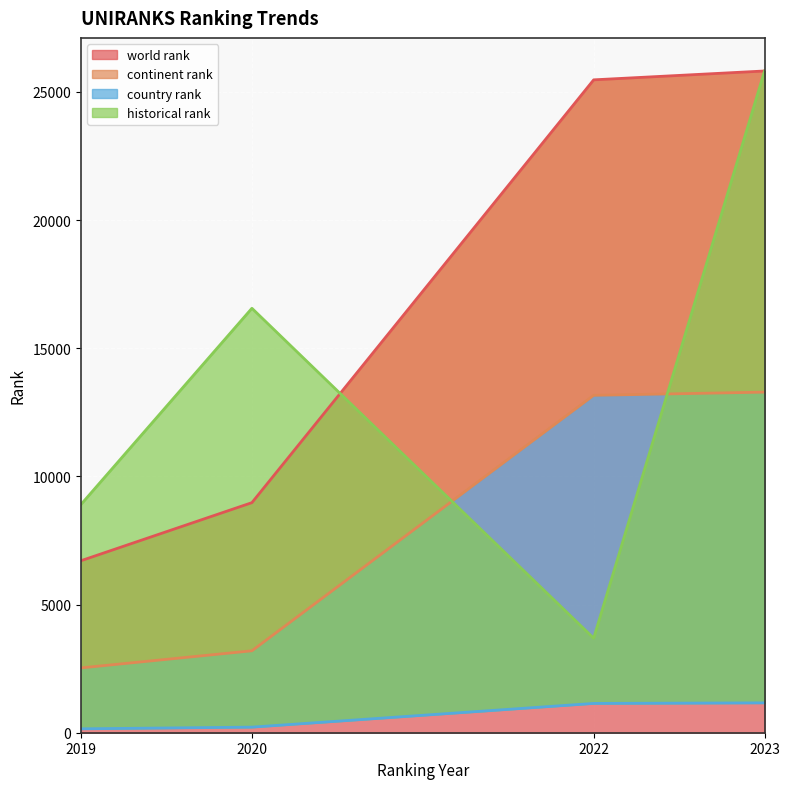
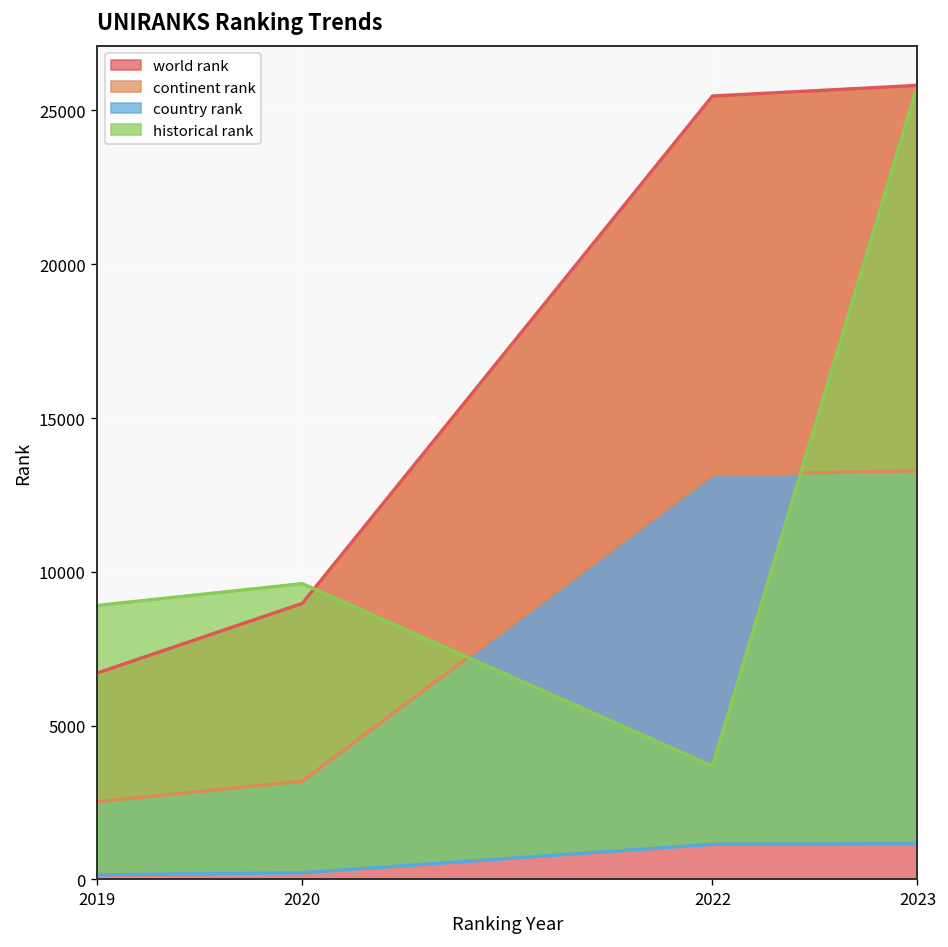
  {
    "continent rank": {
      "2019": 6700,
      "2020": 9000,
      "2022": 25500
    },
    "historical rank": {
      "2019": 8900,
-     "2020": 16600,
+     "2020": 9600,
      "2022": 3700
    }
  }
